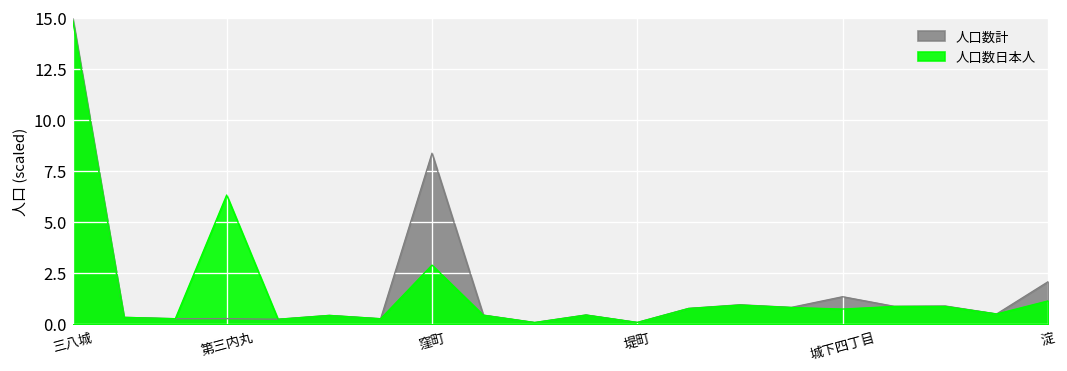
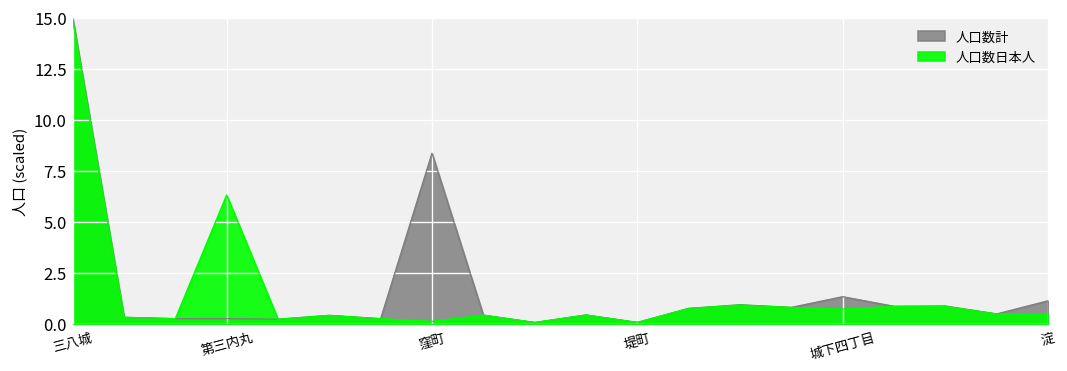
  {
    "人口数計": {
      "第三内丸": 0.3,
      "窪町": 8.4,
      "城下四丁目": 1.3,
-     "淀": 2.1
+     "淀": 1.1
    },
    "人口数日本人": {
      "第三内丸": 6.3,
-     "窪町": 2.9,
+     "窪町": 0.1,
      "城下四丁目": 0.7,
-     "淀": 1.1
+     "淀": 0.5
    }
  }
